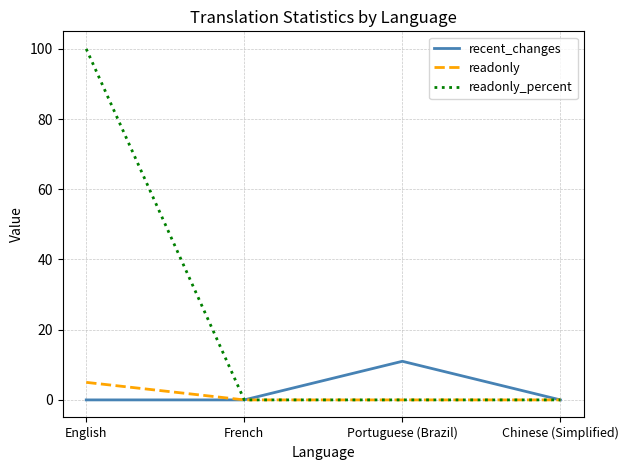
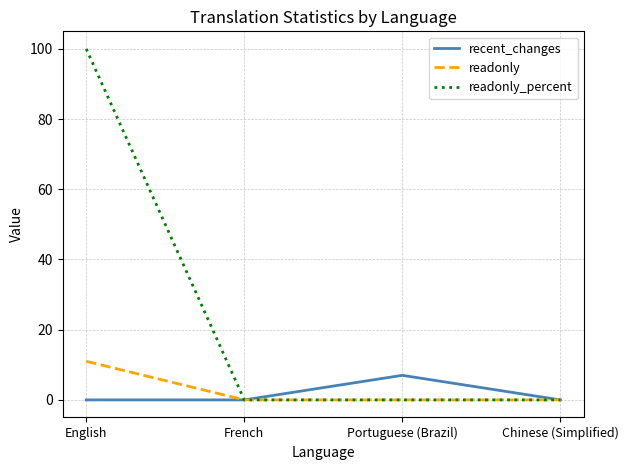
  {
    "recent_changes": {
      "English": 0,
-     "Portuguese (Brazil)": 11
+     "Portuguese (Brazil)": 7
    },
    "readonly": {
-     "English": 5
+     "English": 11
    },
    "readonly_percent": {
      "English": 100
    }
  }
